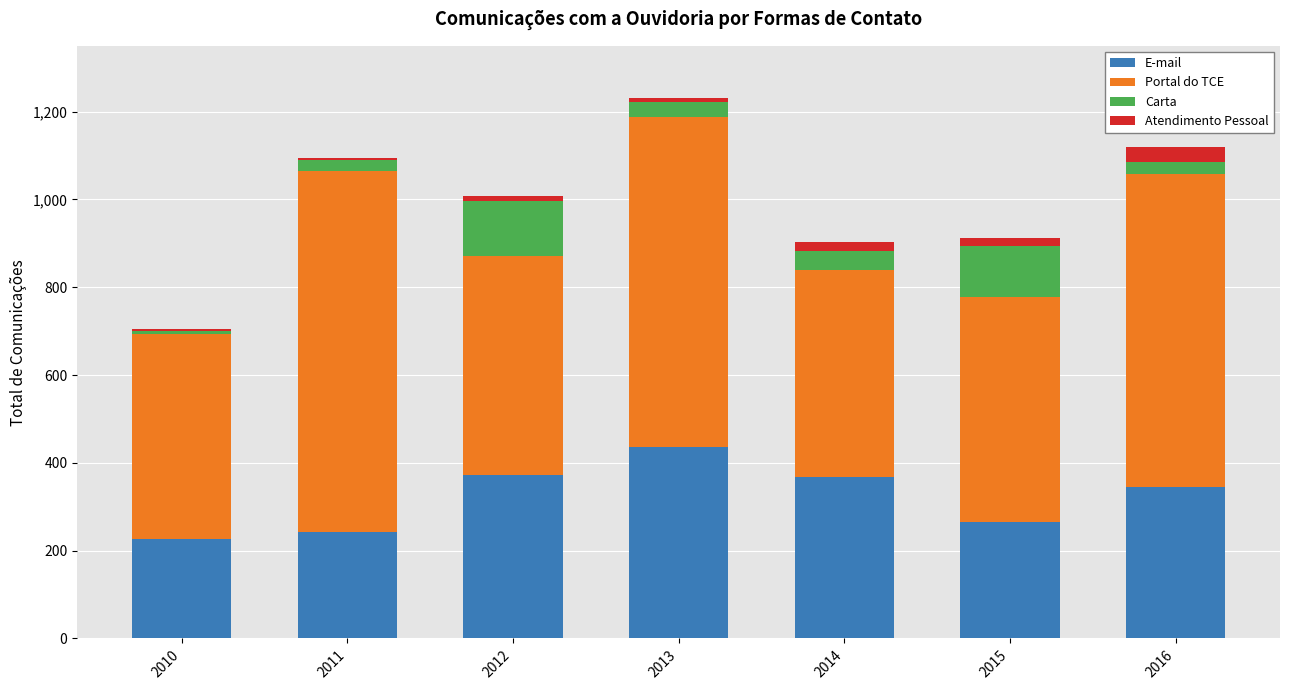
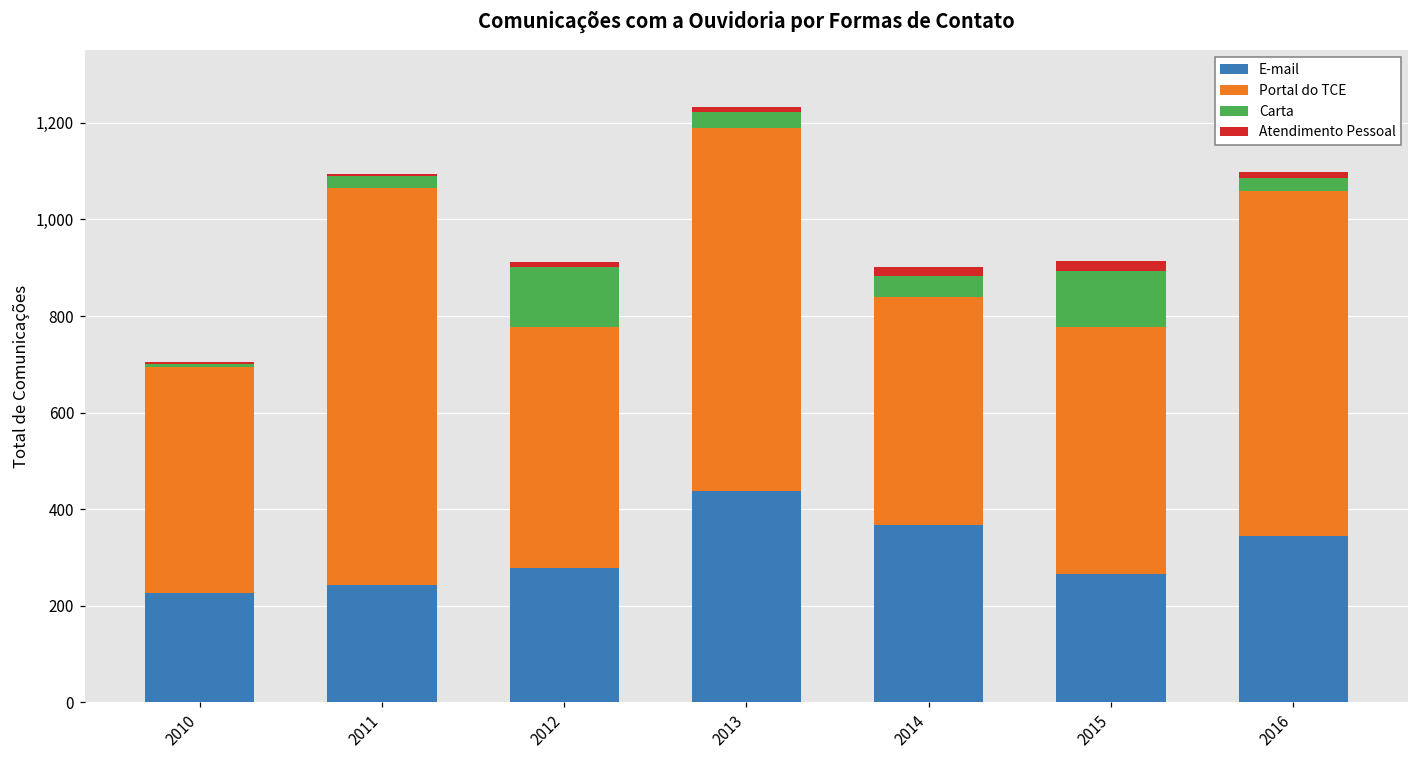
  {
    "E-mail": {
      "2010": 230,
      "2011": 240,
-     "2012": 370,
+     "2012": 280,
      "2013": 440,
      "2014": 370,
      "2015": 270,
      "2016": 340
    },
    "Portal do TCE": {
      "2010": 470,
      "2011": 820,
      "2012": 500,
      "2013": 750,
      "2014": 470,
      "2015": 510,
      "2016": 720
    },
    "Carta": {
      "2010": 10,
      "2011": 20,
      "2012": 120,
      "2013": 30,
      "2014": 40,
      "2015": 120,
      "2016": 30
    },
    "Atendimento Pessoal": {
      "2011": 10,
      "2012": 10,
      "2013": 10,
      "2014": 20,
      "2015": 20,
-     "2016": 40
+     "2016": 10
    }
  }
